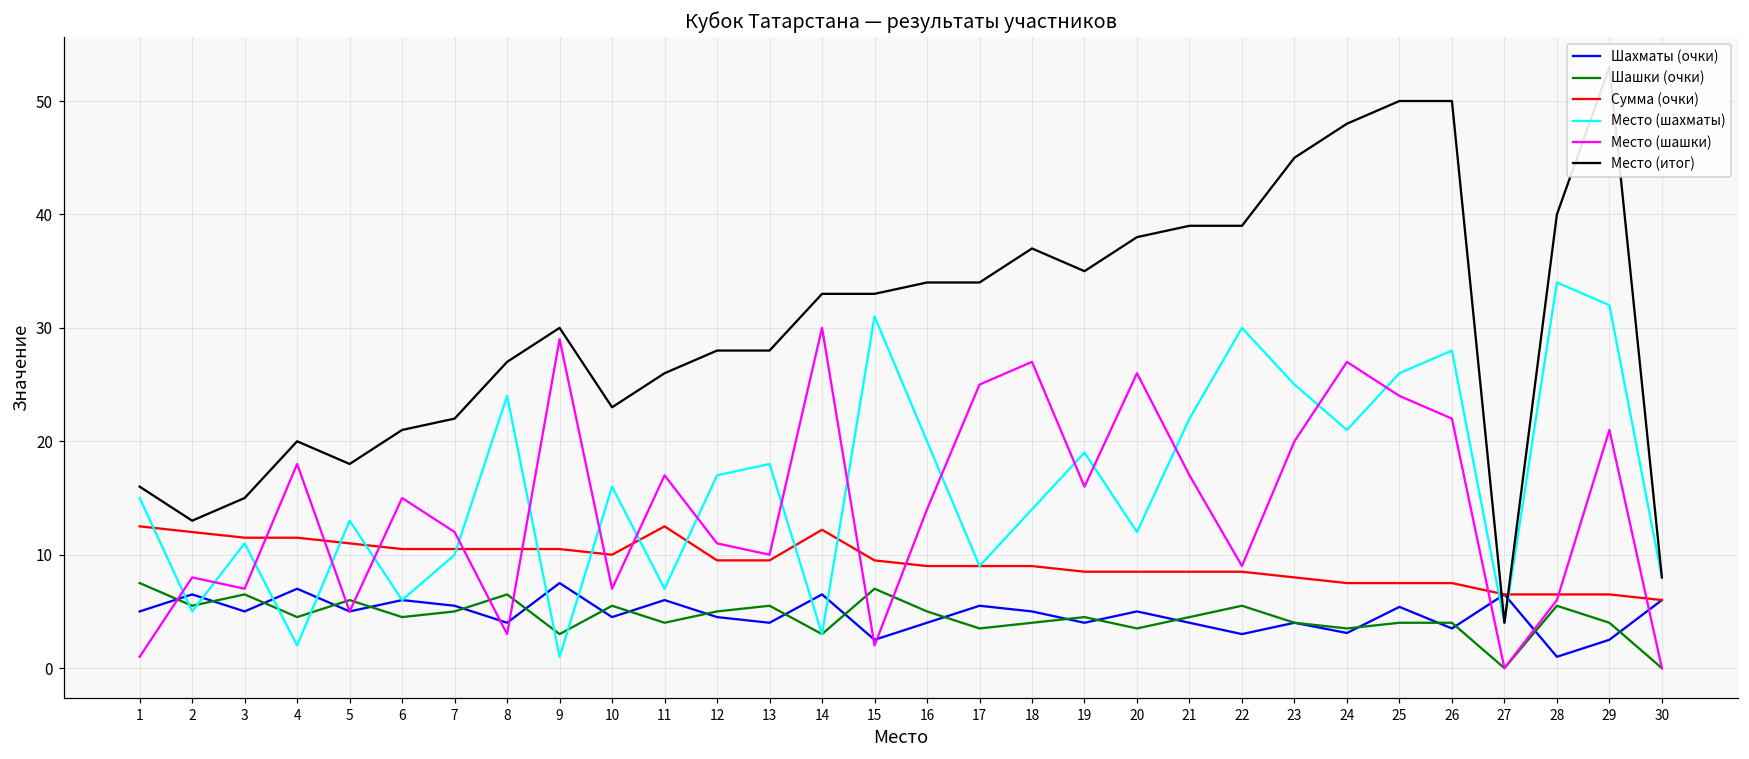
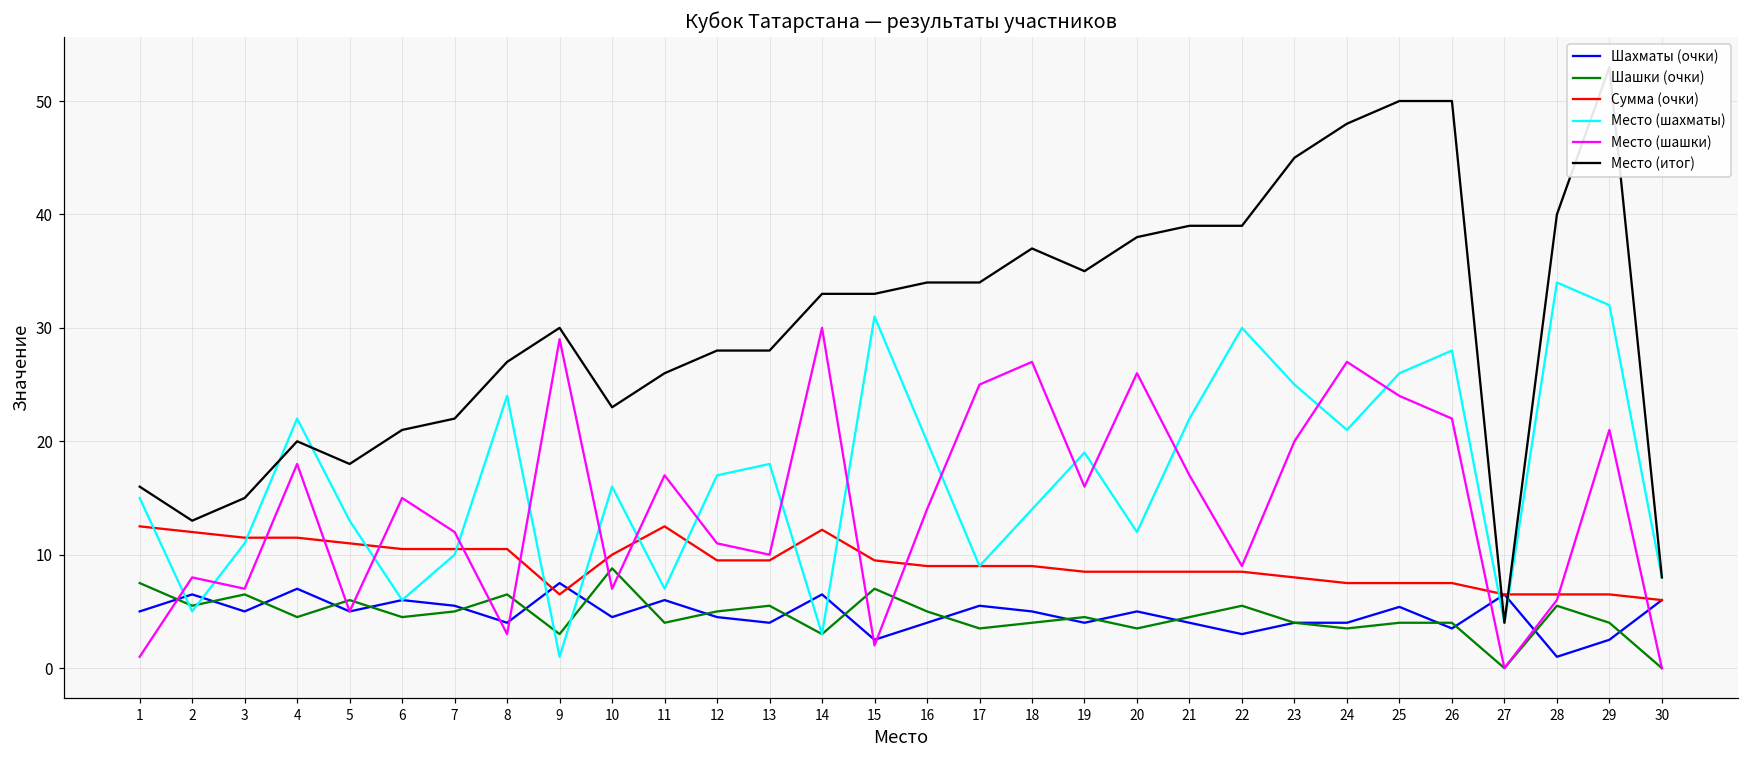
  {
    "Шахматы (очки)": {
      "1": 5.0,
      "2": 6.5,
      "3": 5.0,
      "4": 7.0,
      "7": 5.5,
      "8": 4.0,
      "9": 7.5,
      "10": 4.5,
      "11": 6.0,
      "12": 4.5,
      "13": 4.0,
      "14": 6.5,
      "15": 2.5,
      "16": 4.0,
      "17": 5.5,
      "18": 5.0,
      "19": 4.0,
      "20": 5.0,
      "21": 4.0,
      "22": 3.0,
-     "24": 3.1,
+     "24": 4.0,
      "25": 5.4,
      "26": 3.5,
      "28": 1.0,
      "29": 2.5
    },
    "Шашки (очки)": {
      "1": 7.5,
      "2": 5.5,
      "3": 6.5,
      "4": 4.5,
      "5": 6.0,
      "6": 4.5,
      "7": 5.0,
      "8": 6.5,
      "9": 3.0,
-     "10": 5.5,
+     "10": 8.8,
      "11": 4.0,
      "12": 5.0,
      "13": 5.5,
      "15": 7.0,
      "16": 5.0,
      "17": 3.5,
      "18": 4.0,
      "19": 4.5,
      "20": 3.5,
      "21": 4.5,
      "22": 5.5,
      "24": 3.5,
      "25": 4.0,
      "26": 4.0,
      "28": 5.5,
      "29": 4.0
    },
    "Сумма (очки)": {
      "1": 12.5,
      "2": 12.0,
      "3": 11.5,
      "4": 11.5,
      "5": 11.0,
      "6": 10.5,
      "7": 10.5,
      "8": 10.5,
-     "9": 10.5,
+     "9": 6.5,
      "10": 10.0,
      "11": 12.5,
      "12": 9.5,
      "13": 9.5,
      "14": 12.2,
      "15": 9.5,
      "16": 9.0,
      "18": 9.0,
      "19": 8.5,
      "20": 8.5,
      "21": 8.5,
      "22": 8.5,
      "23": 8.0,
      "24": 7.5,
      "25": 7.5,
      "26": 7.5,
      "28": 6.5,
      "29": 6.5
    },
    "Место (шахматы)": {
      "1": 15,
      "2": 5,
      "3": 11,
-     "4": 2,
+     "4": 22,
      "5": 13,
      "7": 10,
      "8": 24,
      "9": 1,
      "10": 16,
      "11": 7,
      "12": 17,
      "13": 18,
      "15": 31,
      "16": 20,
      "18": 14,
      "19": 19,
      "20": 12,
      "21": 22,
      "22": 30,
      "23": 25,
      "24": 21,
      "25": 26,
      "26": 28,
      "28": 34,
      "29": 32
    },
    "Место (шашки)": {
      "1": 1.0,
      "2": 8.0,
      "3": 7.0,
      "4": 18.0,
      "6": 15.0,
      "7": 12.0,
      "8": 3.0,
      "9": 29.0,
      "10": 7.0,
      "11": 17.0,
      "12": 11.0,
      "13": 10.0,
      "14": 30.0,
      "15": 2.0,
      "16": 14.0,
      "17": 25.0,
      "18": 27.0,
      "19": 16.0,
      "20": 26.0,
      "21": 17.0,
      "22": 9.0,
      "23": 20.0,
      "24": 27.0,
      "25": 24.0,
      "26": 22.0,
      "28": 6.0,
      "29": 21.0
    },
    "Место (итог)": {
      "1": 16.0,
      "2": 13.0,
      "3": 15.0,
      "4": 20.0,
      "5": 18.0,
      "6": 21.0,
      "7": 22.0,
      "8": 27.0,
      "9": 30.0,
      "10": 23.0,
      "11": 26.0,
      "12": 28.0,
      "13": 28.0,
      "14": 33.0,
      "15": 33.0,
      "16": 34.0,
      "17": 34.0,
      "18": 37.0,
      "19": 35.0,
      "20": 38.0,
      "21": 39.0,
      "22": 39.0,
      "23": 45.0,
      "24": 48.0,
      "25": 50.0,
      "26": 50.0,
      "28": 40.0
    }
  }
